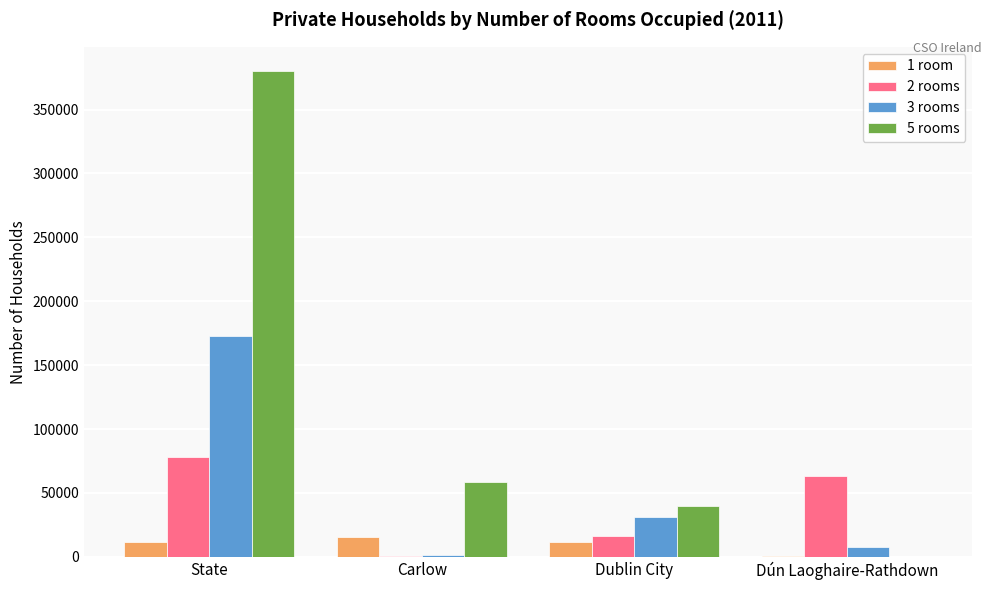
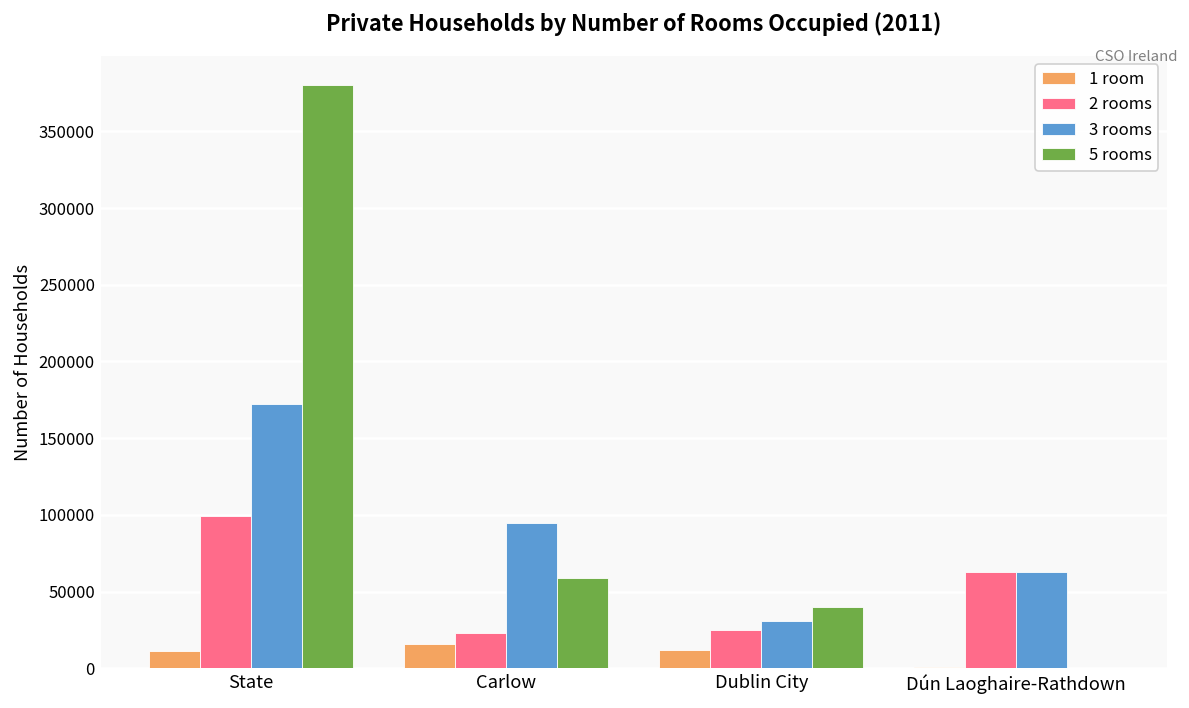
  {
    "1 room": {
      "State": 11000,
      "Carlow": 16000,
      "Dublin City": 12000
    },
    "2 rooms": {
-     "State": 78000,
-     "Carlow": 1000,
-     "Dublin City": 17000,
+     "State": 99000,
+     "Carlow": 23000,
+     "Dublin City": 25000,
      "Dún Laoghaire-Rathdown": 63000
    },
    "3 rooms": {
      "State": 172000,
-     "Carlow": 2000,
+     "Carlow": 94000,
      "Dublin City": 31000,
-     "Dún Laoghaire-Rathdown": 8000
+     "Dún Laoghaire-Rathdown": 63000
    },
    "5 rooms": {
      "State": 380000,
      "Carlow": 59000,
      "Dublin City": 40000,
      "Dún Laoghaire-Rathdown": 0
    }
  }
